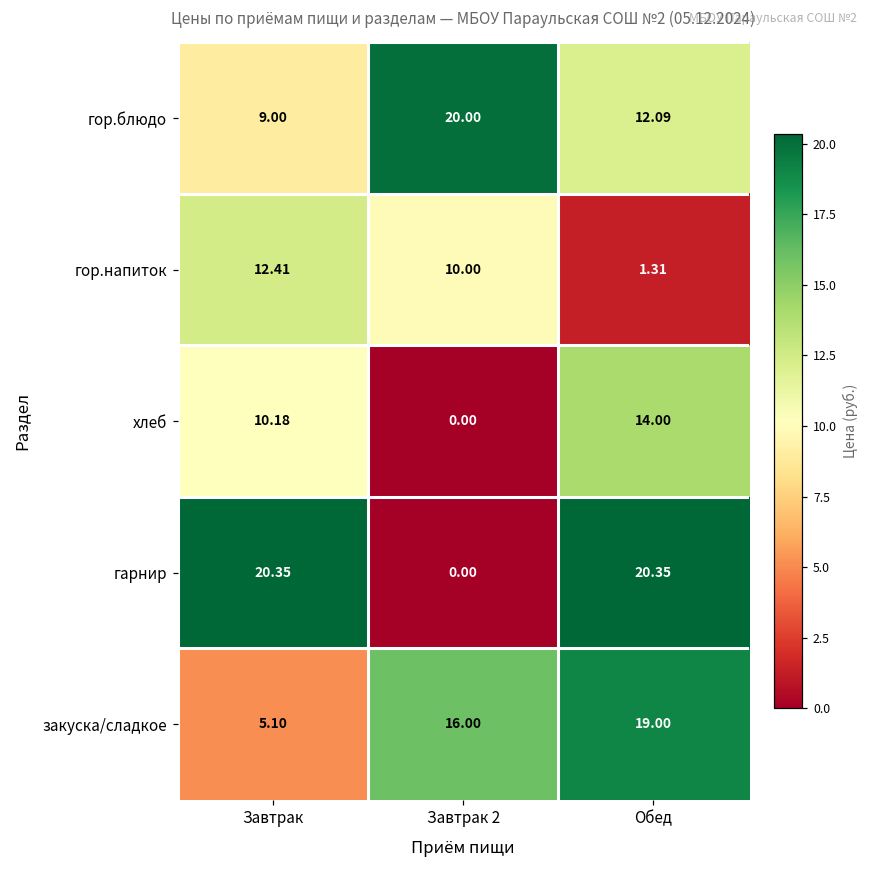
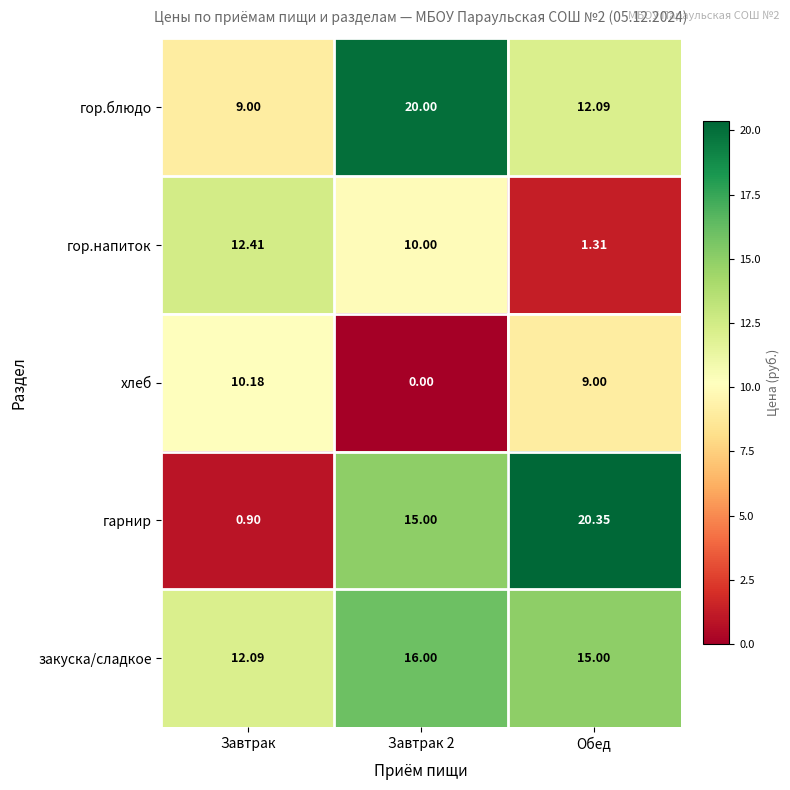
  {
    "гор.блюдо": {
      "Завтрак": 9.00,
      "Завтрак 2": 20.00,
      "Обед": 12.09
    },
    "гор.напиток": {
      "Завтрак": 12.41,
      "Завтрак 2": 10.00,
      "Обед": 1.31
    },
    "хлеб": {
      "Завтрак": 10.18,
      "Завтрак 2": 0.00,
-     "Обед": 14.00
+     "Обед": 9.00
    },
    "гарнир": {
-     "Завтрак": 20.35,
-     "Завтрак 2": 0.00,
+     "Завтрак": 0.90,
+     "Завтрак 2": 15.00,
      "Обед": 20.35
    },
    "закуска/сладкое": {
-     "Завтрак": 5.10,
+     "Завтрак": 12.09,
      "Завтрак 2": 16.00,
-     "Обед": 19.00
+     "Обед": 15.00
    }
  }
